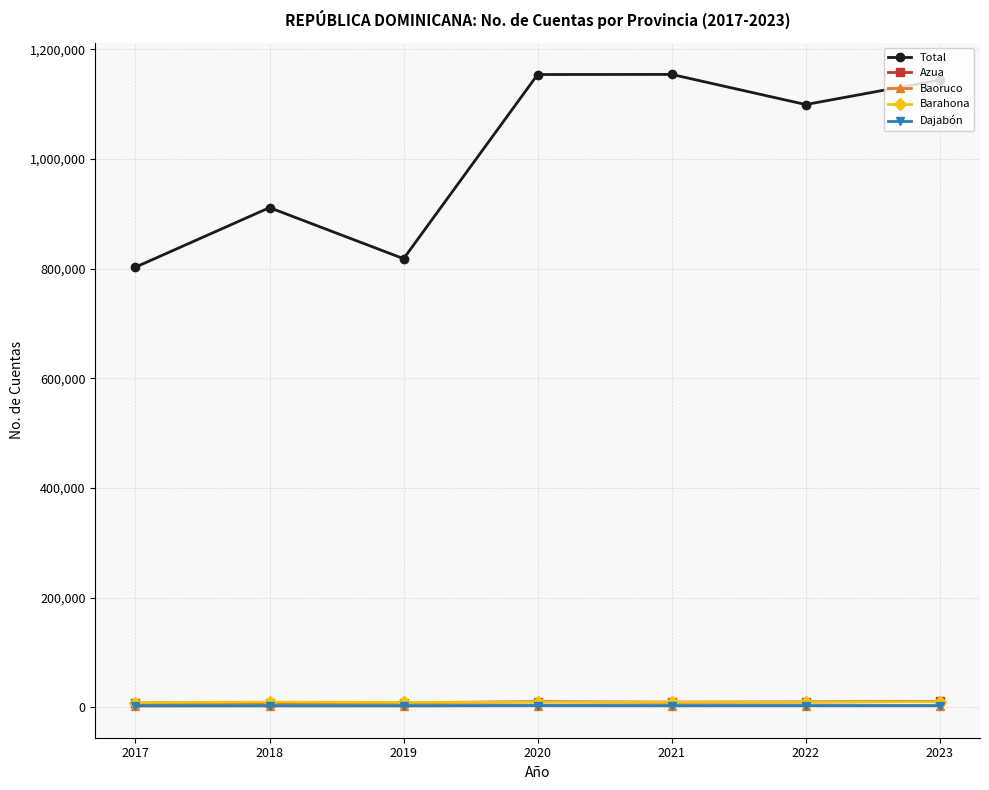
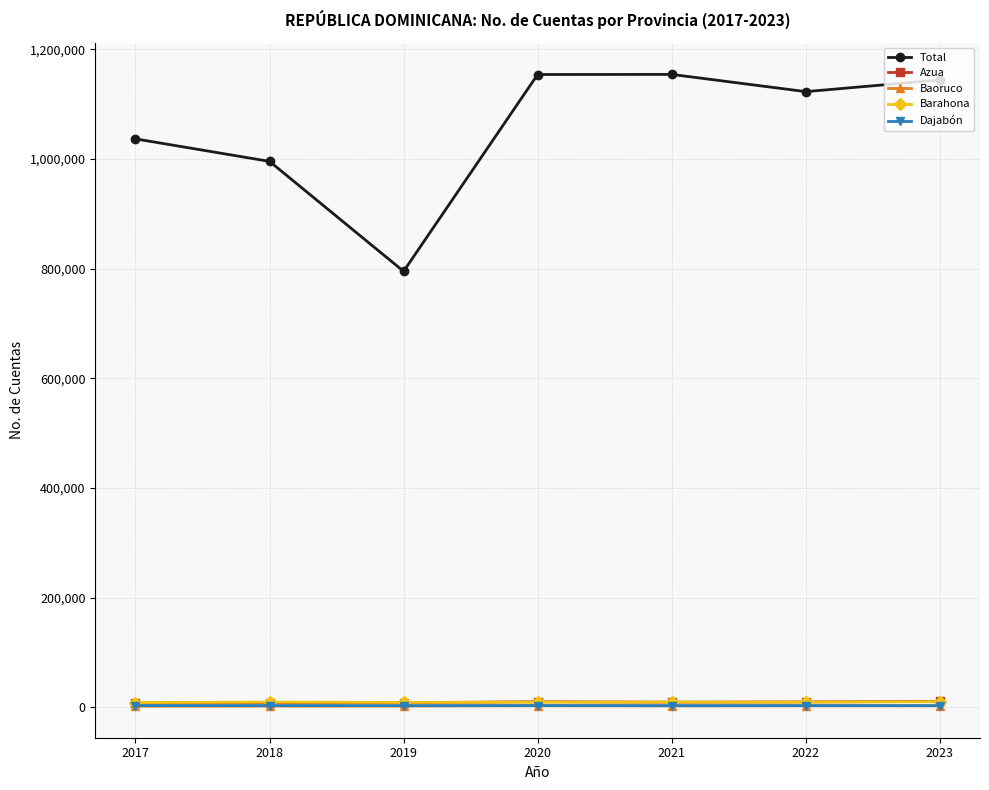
  {
    "Total": {
-     "2017": "800,000",
-     "2018": "910,000",
-     "2019": "820,000",
+     "2017": "1,040,000",
+     "2018": "1,000,000",
+     "2019": "800,000",
      "2020": "1,150,000",
      "2021": "1,150,000",
-     "2022": "1,100,000"
+     "2022": "1,120,000"
    },
    "Dajabón": {
      "2017": "0",
      "2018": "0",
      "2019": "0",
      "2020": "0",
      "2021": "0",
      "2022": "0",
      "2023": "0"
    }
  }
